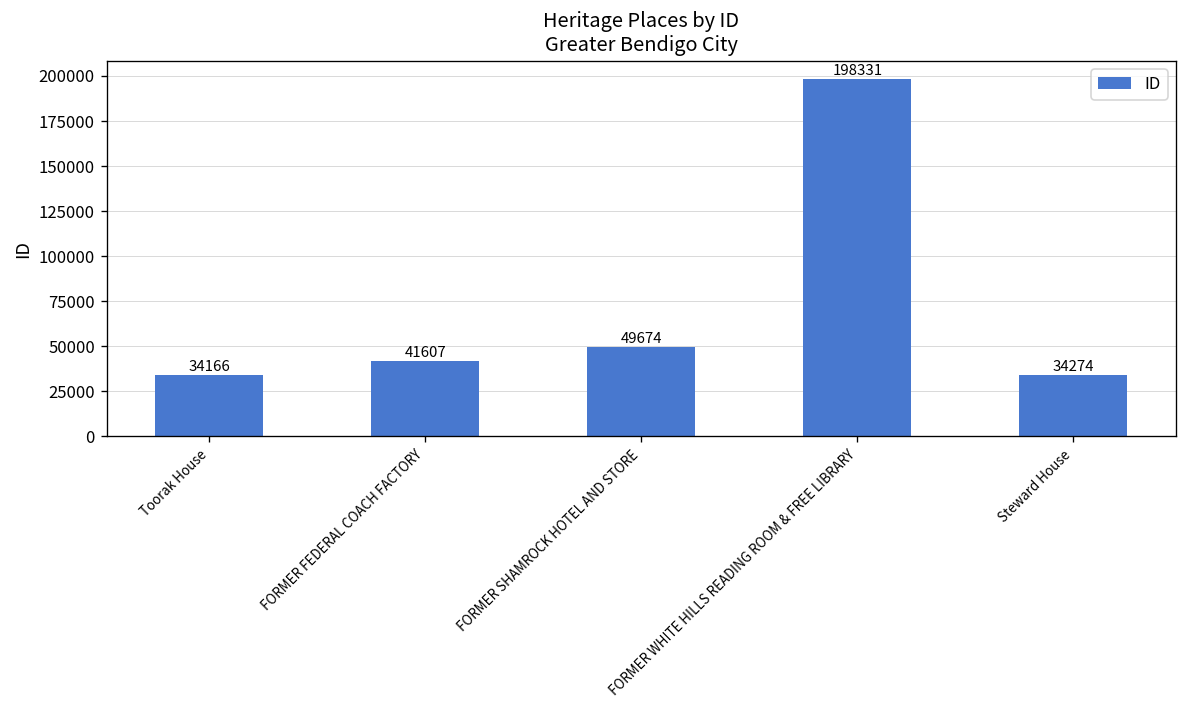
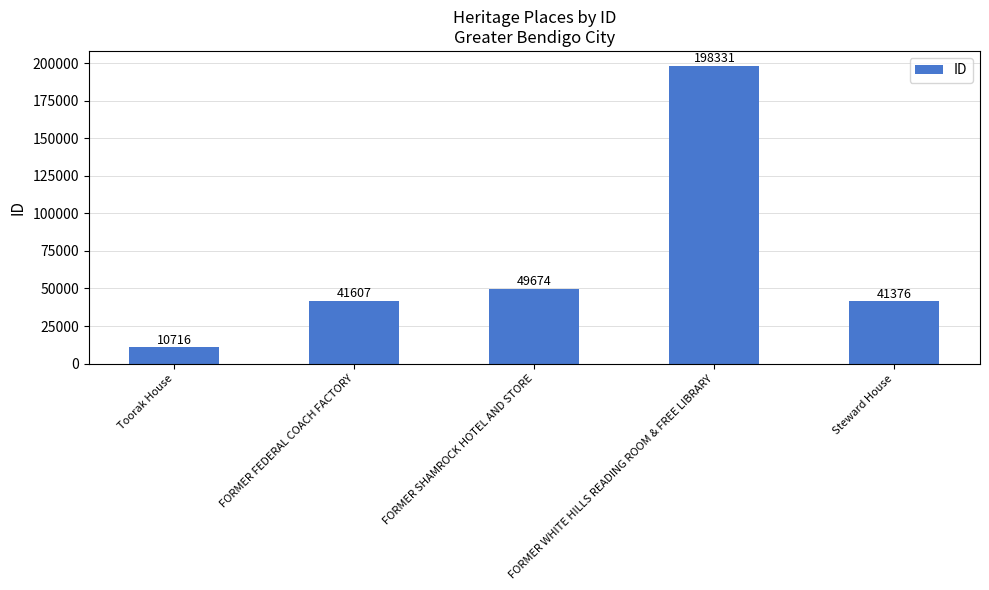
  {
-   "Toorak House": 34166,
+   "Toorak House": 10716,
    "FORMER FEDERAL COACH FACTORY": 41607,
    "FORMER SHAMROCK HOTEL AND STORE": 49674,
    "FORMER WHITE HILLS READING ROOM & FREE LIBRARY": 198331,
-   "Steward House": 34274
+   "Steward House": 41376
  }
